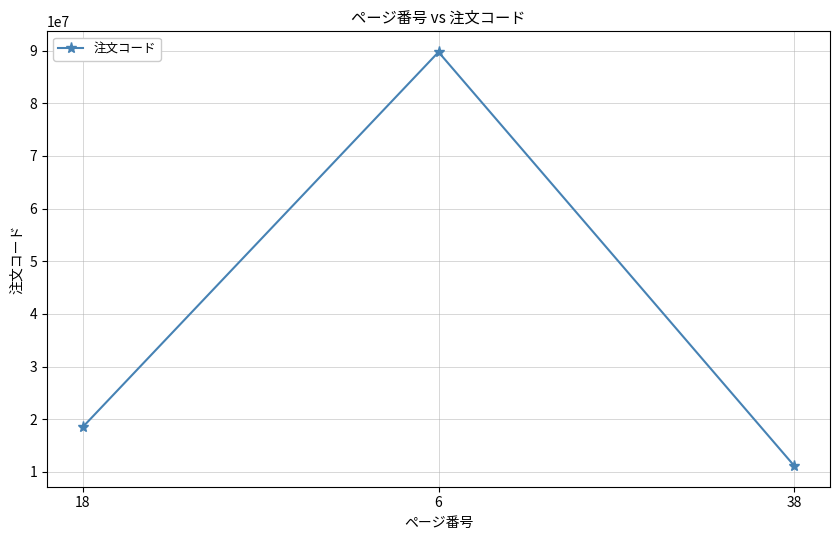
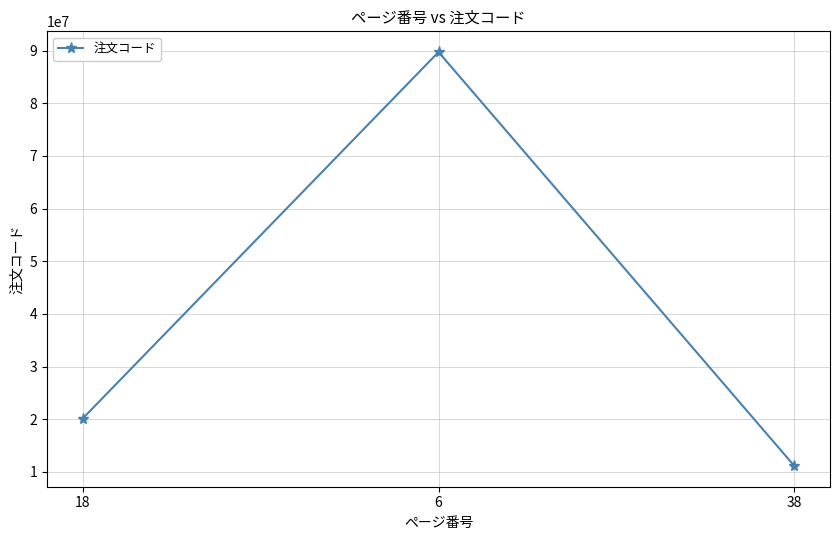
  {
-   "18": 18000000,
+   "18": 20000000,
    "6": 90000000,
    "38": 11000000
  }
